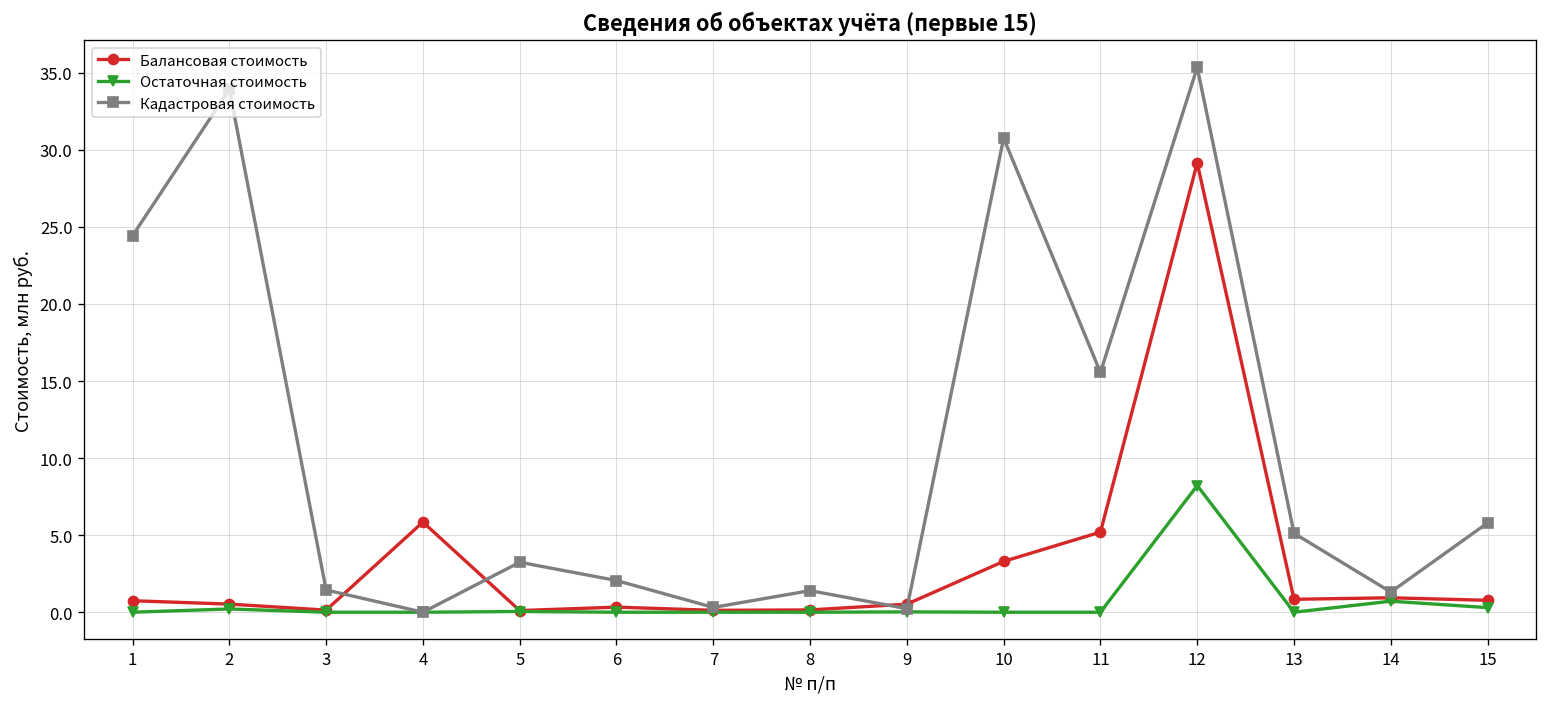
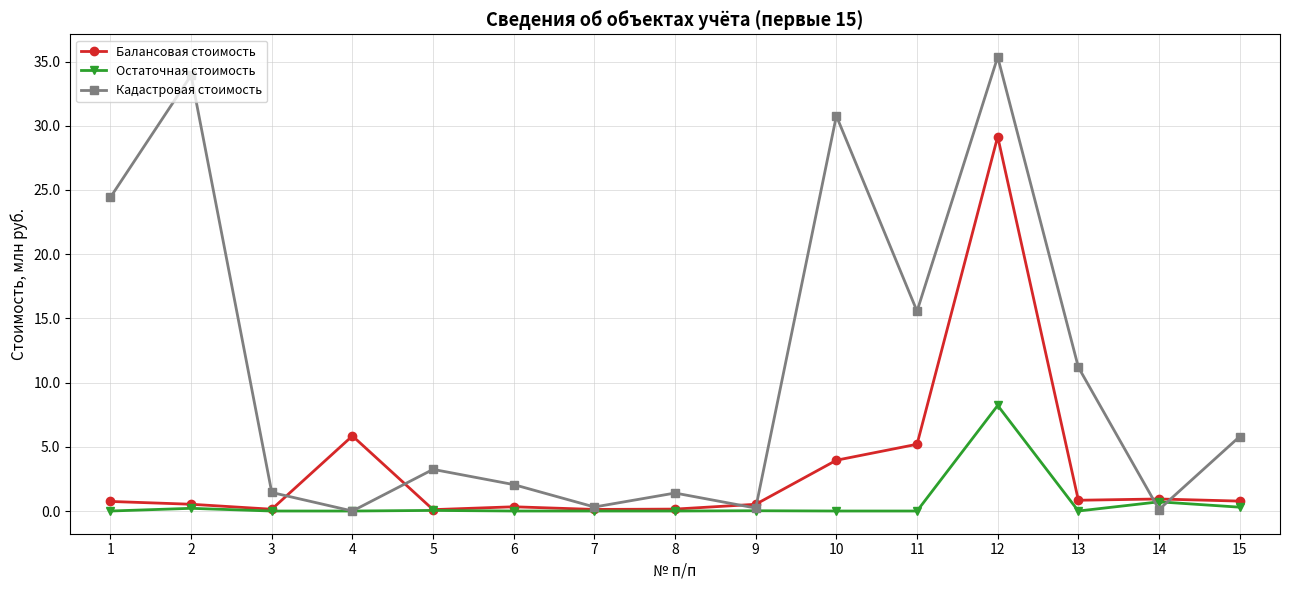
  {
    "Балансовая стоимость": {
      "1": 0.7,
      "2": 0.5,
      "4": 5.8,
      "6": 0.3,
      "9": 0.5,
-     "10": 3.3,
+     "10": 4.0,
      "11": 5.2,
      "12": 29.2,
      "13": 0.8,
      "14": 0.9,
      "15": 0.8
    },
    "Остаточная стоимость": {
      "1": 0.0,
      "2": 0.2,
      "6": 0.0,
      "9": 0.0,
      "10": 0.0,
      "11": 0.0,
      "12": 8.2,
      "13": 0.0,
      "14": 0.7,
      "15": 0.3
    },
    "Кадастровая стоимость": {
      "1": 24.4,
      "3": 1.4,
      "5": 3.2,
      "6": 2.1,
      "8": 1.4,
      "9": 0.2,
      "10": 30.8,
      "11": 15.6,
      "12": 35.4,
-     "13": 5.1,
-     "14": 1.3,
+     "13": 11.2,
+     "14": 0.1,
      "15": 5.8
    }
  }
